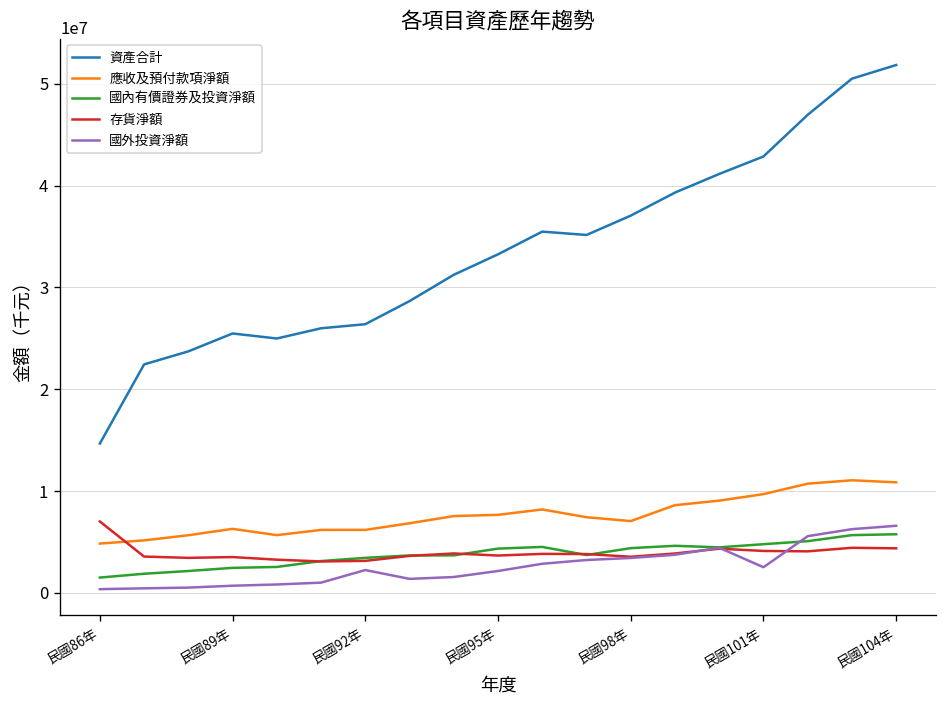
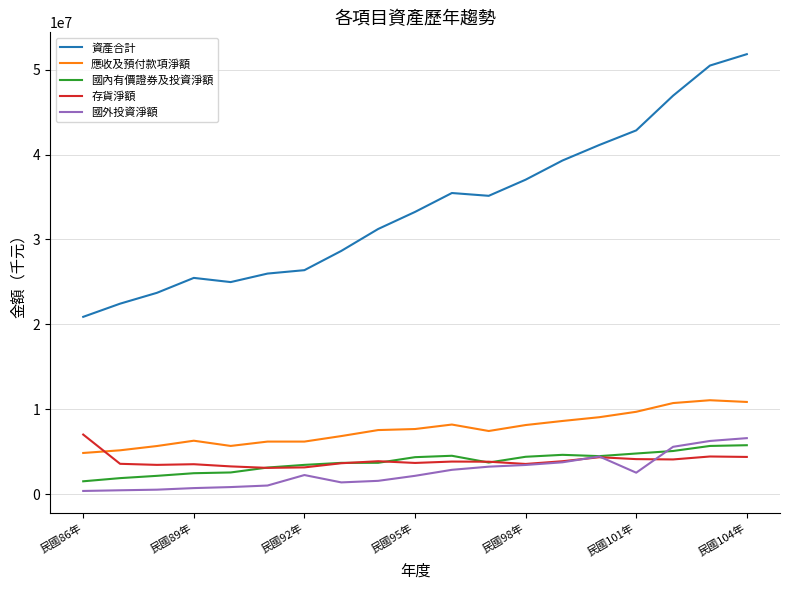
  {
    "資產合計": {
-     "民國86年": 15000000,
+     "民國86年": 21000000,
      "民國89年": 25000000,
      "民國92年": 26000000,
      "民國95年": 33000000,
      "民國98年": 37000000,
      "民國101年": 43000000,
      "民國104年": 52000000
    },
    "應收及預付款項淨額": {
      "民國86年": 5000000,
      "民國89年": 6000000,
      "民國92年": 6000000,
      "民國95年": 8000000,
-     "民國98年": 7000000,
+     "民國98年": 8000000,
      "民國101年": 10000000,
      "民國104年": 11000000
    },
    "國內有價證券及投資淨額": {
      "民國86年": 2000000,
      "民國89年": 2000000,
      "民國95年": 4000000,
      "民國98年": 4000000,
      "民國101年": 5000000,
      "民國104年": 6000000
    },
    "存貨淨額": {
      "民國86年": 7000000,
      "民國89年": 4000000,
      "民國95年": 4000000,
      "民國101年": 4000000,
      "民國104年": 4000000
    },
    "國外投資淨額": {
      "民國86年": 0,
      "民國89年": 1000000,
      "民國92年": 2000000,
      "民國95年": 2000000,
      "民國101年": 3000000,
      "民國104年": 7000000
    }
  }
